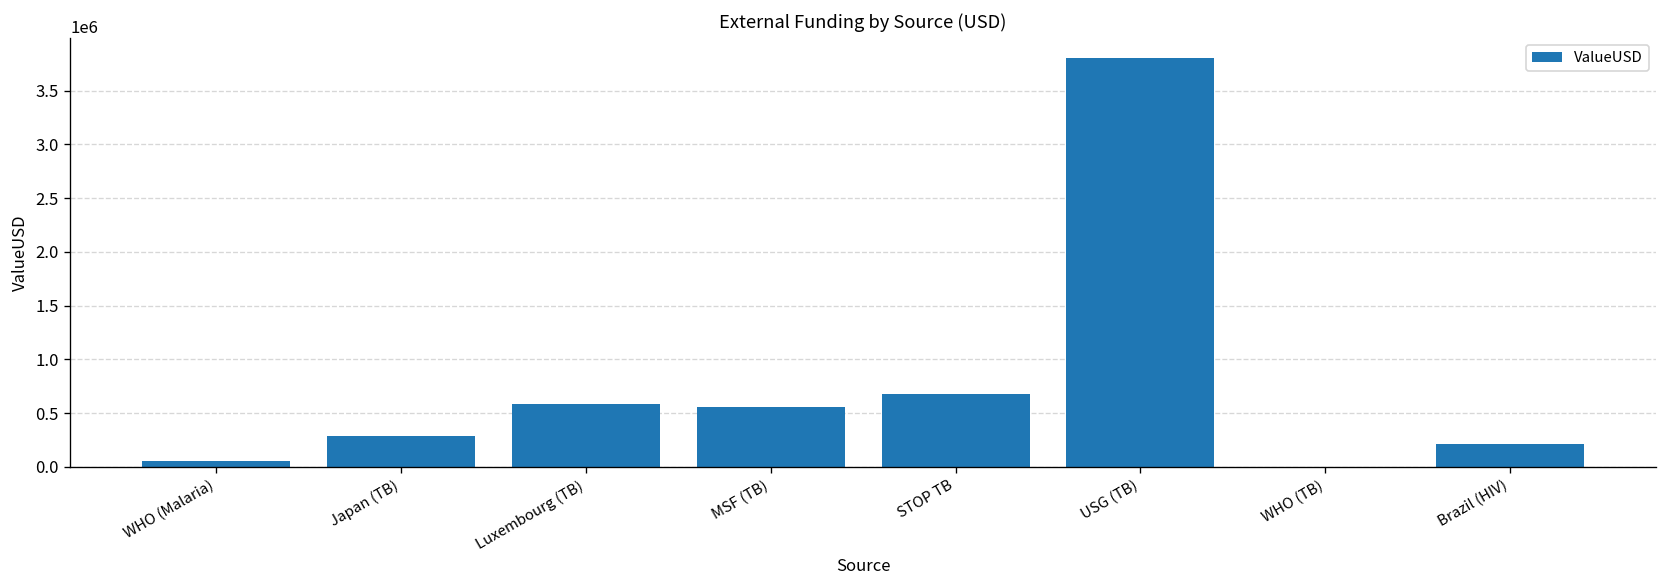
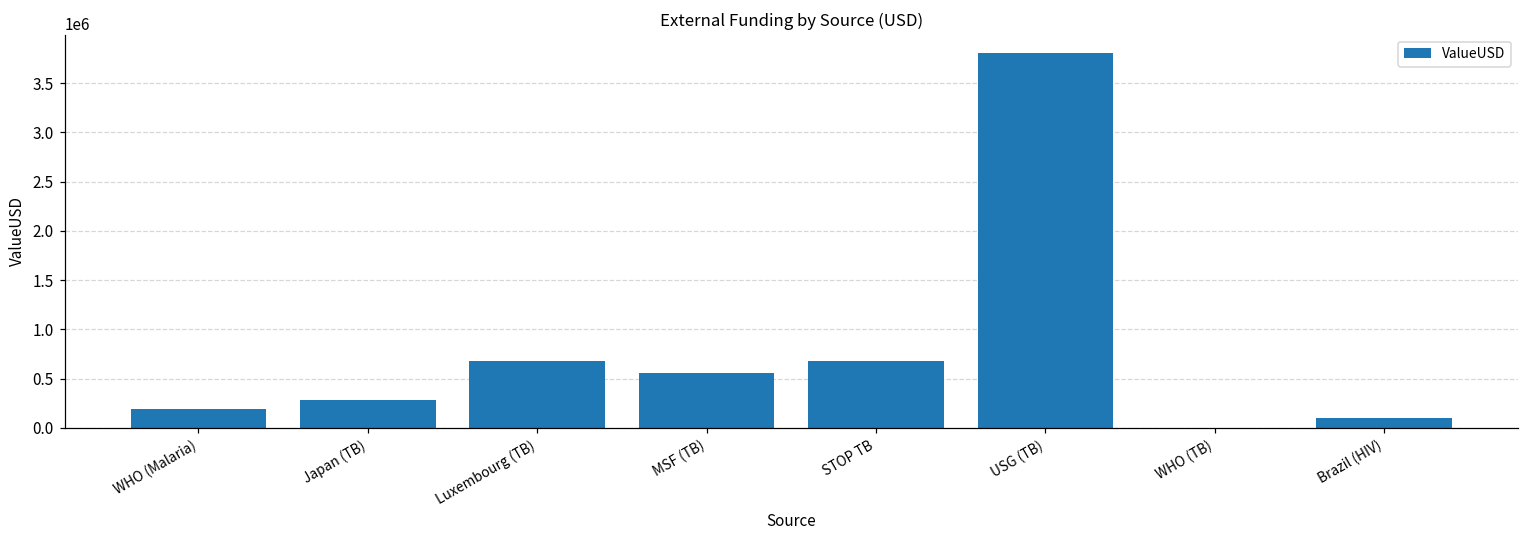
  {
-   "WHO (Malaria)": 100000,
+   "WHO (Malaria)": 200000,
    "Japan (TB)": 300000,
-   "Luxembourg (TB)": 600000,
+   "Luxembourg (TB)": 700000,
    "MSF (TB)": 600000,
    "STOP TB": 700000,
    "USG (TB)": 3800000,
-   "Brazil (HIV)": 200000
+   "Brazil (HIV)": 100000
  }
